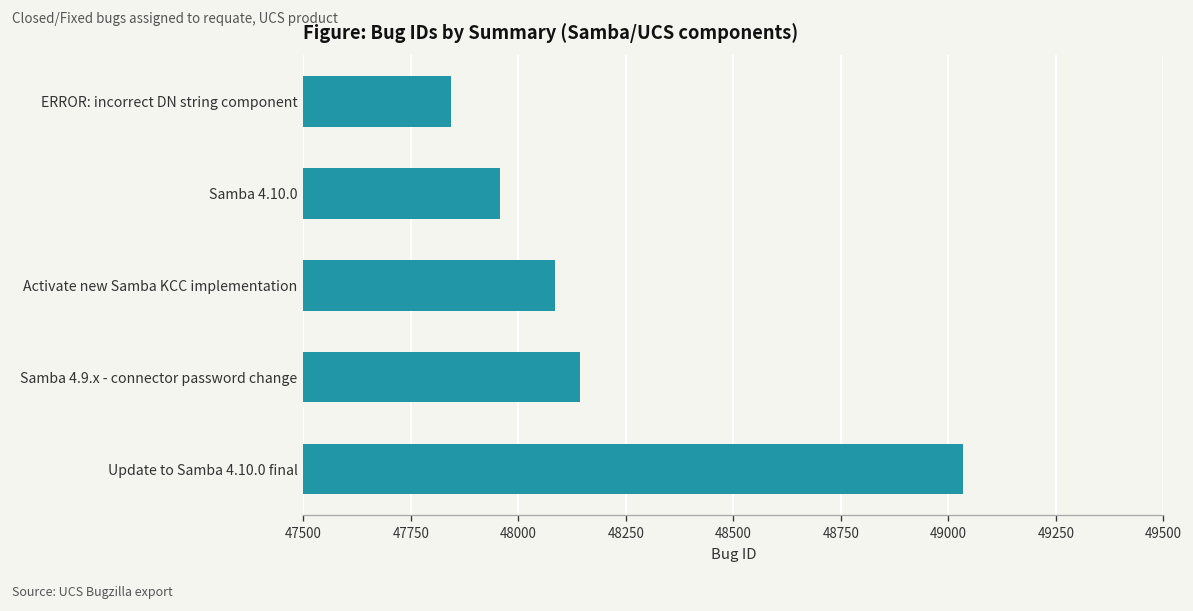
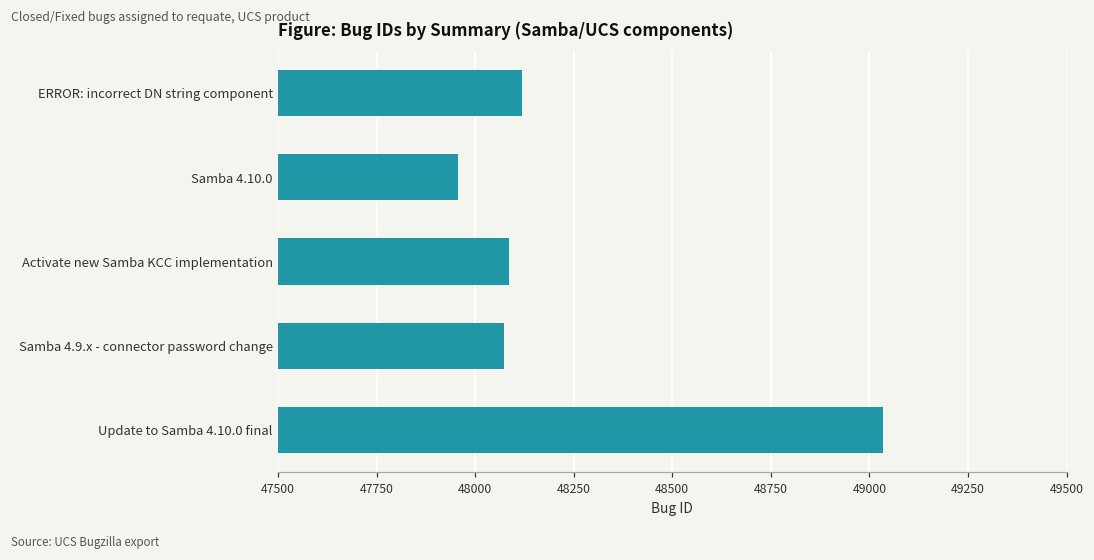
  {
-   "ERROR: incorrect DN string component": 47840,
+   "ERROR: incorrect DN string component": 48120,
    "Samba 4.10.0": 47960,
    "Activate new Samba KCC implementation": 48090,
-   "Samba 4.9.x - connector password change": 48140,
+   "Samba 4.9.x - connector password change": 48070,
    "Update to Samba 4.10.0 final": 49030
  }
